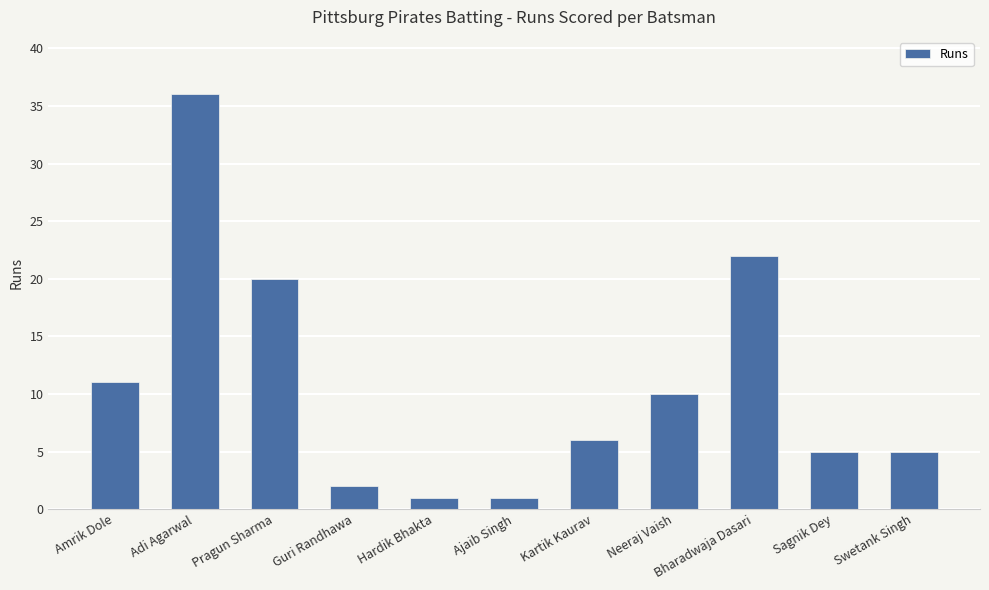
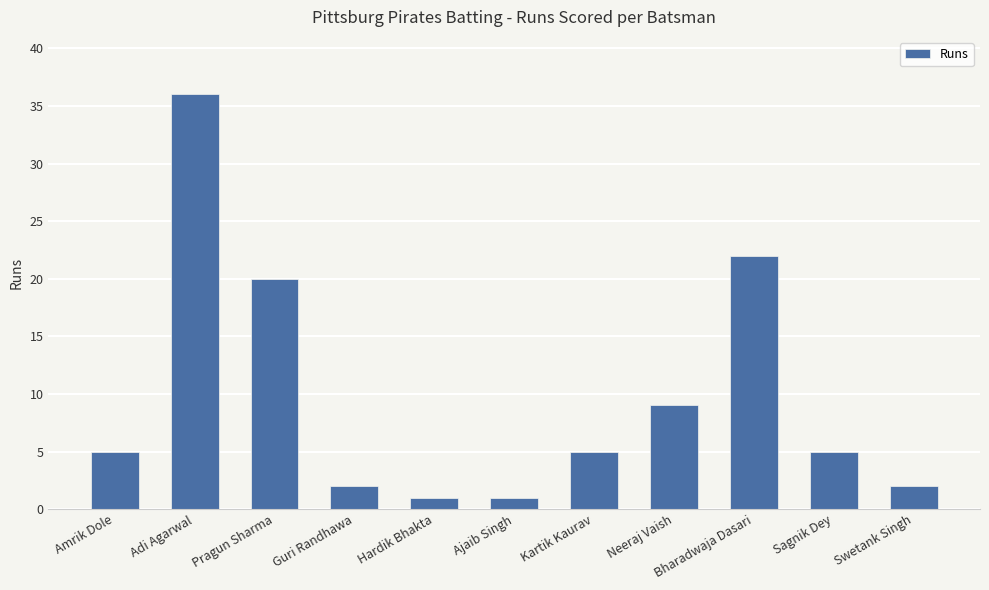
  {
-   "Amrik Dole": 11,
+   "Amrik Dole": 5,
    "Adi Agarwal": 36,
    "Pragun Sharma": 20,
    "Guri Randhawa": 2,
    "Hardik Bhakta": 1,
    "Ajaib Singh": 1,
-   "Kartik Kaurav": 6,
-   "Neeraj Vaish": 10,
+   "Kartik Kaurav": 5,
+   "Neeraj Vaish": 9,
    "Bharadwaja Dasari": 22,
    "Sagnik Dey": 5,
-   "Swetank Singh": 5
+   "Swetank Singh": 2
  }
